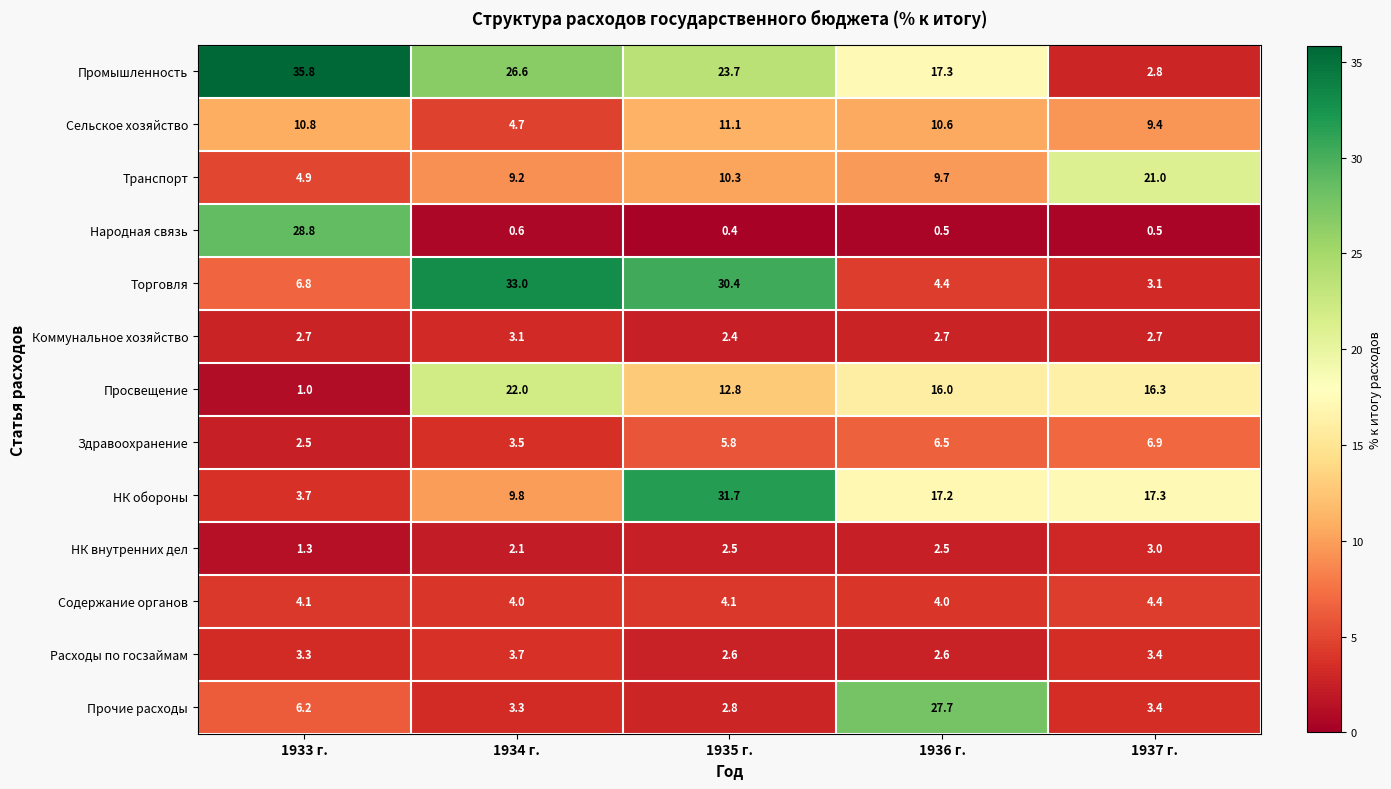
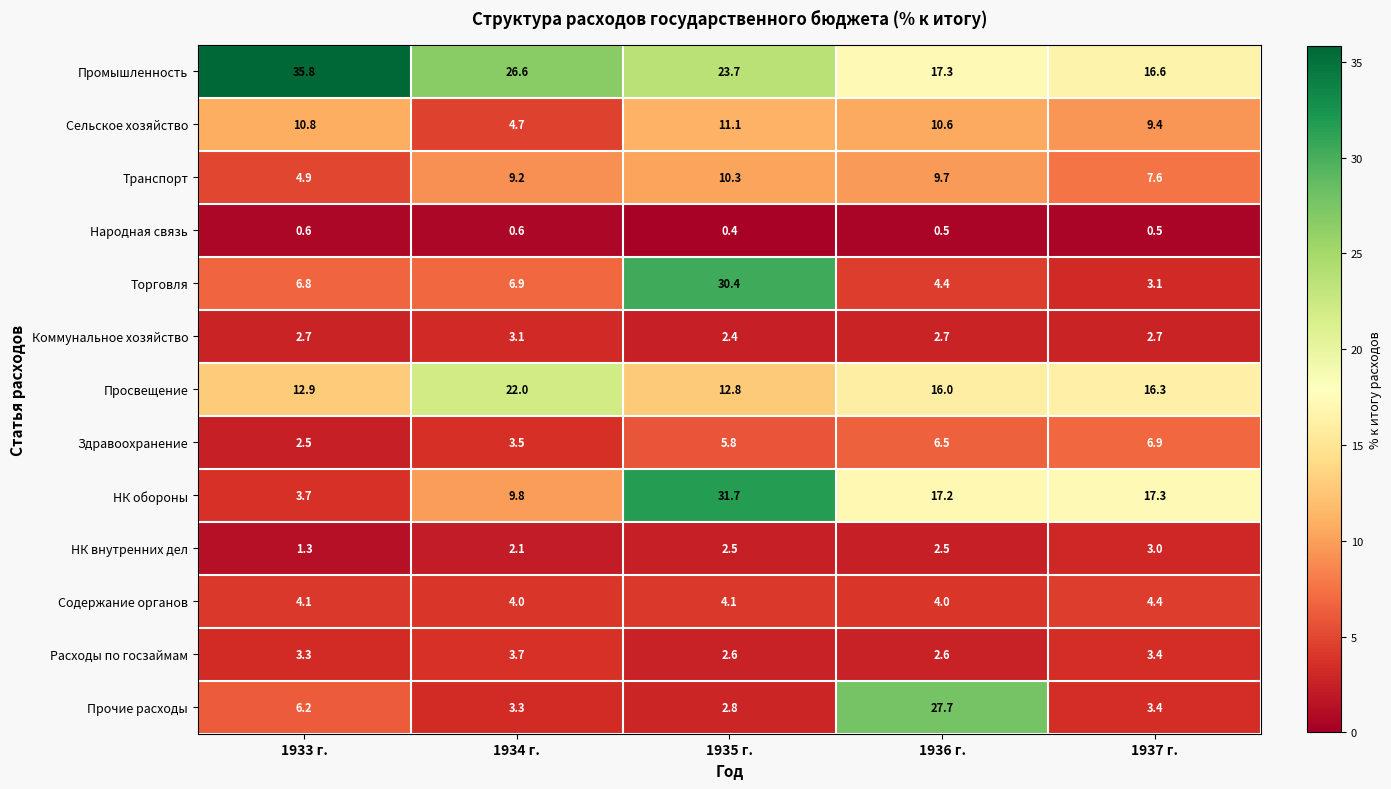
  {
    "Промышленность": {
      "1933 г.": 35.8,
      "1934 г.": 26.6,
      "1935 г.": 23.7,
      "1936 г.": 17.3,
-     "1937 г.": 2.8
+     "1937 г.": 16.6
    },
    "Сельское хозяйство": {
      "1933 г.": 10.8,
      "1934 г.": 4.7,
      "1935 г.": 11.1,
      "1936 г.": 10.6,
      "1937 г.": 9.4
    },
    "Транспорт": {
      "1933 г.": 4.9,
      "1934 г.": 9.2,
      "1935 г.": 10.3,
      "1936 г.": 9.7,
-     "1937 г.": 21.0
+     "1937 г.": 7.6
    },
    "Народная связь": {
-     "1933 г.": 28.8,
+     "1933 г.": 0.6,
      "1934 г.": 0.6,
      "1935 г.": 0.4,
      "1936 г.": 0.5,
      "1937 г.": 0.5
    },
    "Торговля": {
      "1933 г.": 6.8,
-     "1934 г.": 33.0,
+     "1934 г.": 6.9,
      "1935 г.": 30.4,
      "1936 г.": 4.4,
      "1937 г.": 3.1
    },
    "Коммунальное хозяйство": {
      "1933 г.": 2.7,
      "1934 г.": 3.1,
      "1935 г.": 2.4,
      "1936 г.": 2.7,
      "1937 г.": 2.7
    },
    "Просвещение": {
-     "1933 г.": 1.0,
+     "1933 г.": 12.9,
      "1934 г.": 22.0,
      "1935 г.": 12.8,
      "1936 г.": 16.0,
      "1937 г.": 16.3
    },
    "Здравоохранение": {
      "1933 г.": 2.5,
      "1934 г.": 3.5,
      "1935 г.": 5.8,
      "1936 г.": 6.5,
      "1937 г.": 6.9
    },
    "НК обороны": {
      "1933 г.": 3.7,
      "1934 г.": 9.8,
      "1935 г.": 31.7,
      "1936 г.": 17.2,
      "1937 г.": 17.3
    },
    "НК внутренних дел": {
      "1933 г.": 1.3,
      "1934 г.": 2.1,
      "1935 г.": 2.5,
      "1936 г.": 2.5,
      "1937 г.": 3.0
    },
    "Содержание органов": {
      "1933 г.": 4.1,
      "1934 г.": 4.0,
      "1935 г.": 4.1,
      "1936 г.": 4.0,
      "1937 г.": 4.4
    },
    "Расходы по госзаймам": {
      "1933 г.": 3.3,
      "1934 г.": 3.7,
      "1935 г.": 2.6,
      "1936 г.": 2.6,
      "1937 г.": 3.4
    },
    "Прочие расходы": {
      "1933 г.": 6.2,
      "1934 г.": 3.3,
      "1935 г.": 2.8,
      "1936 г.": 27.7,
      "1937 г.": 3.4
    }
  }
